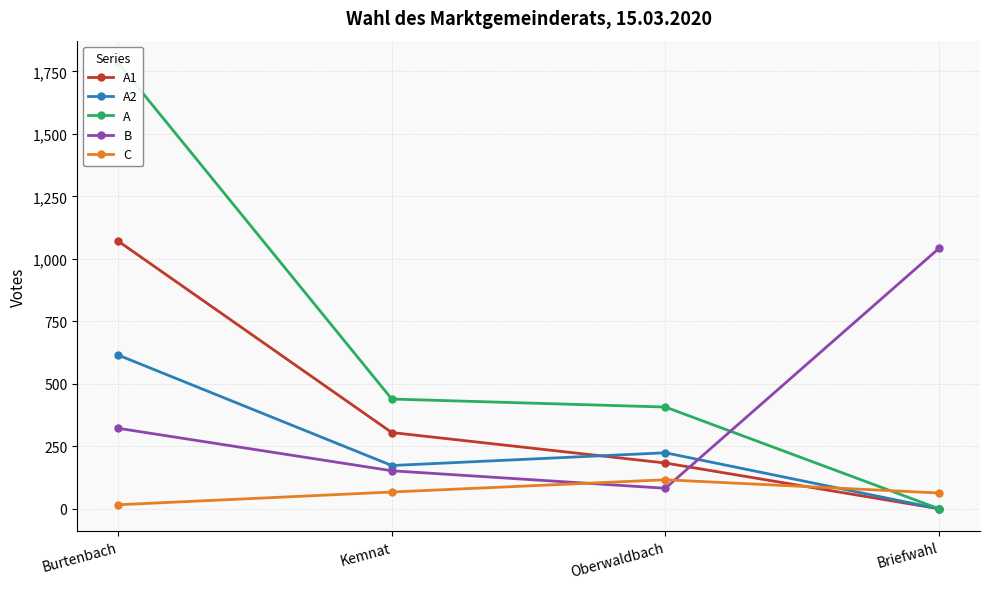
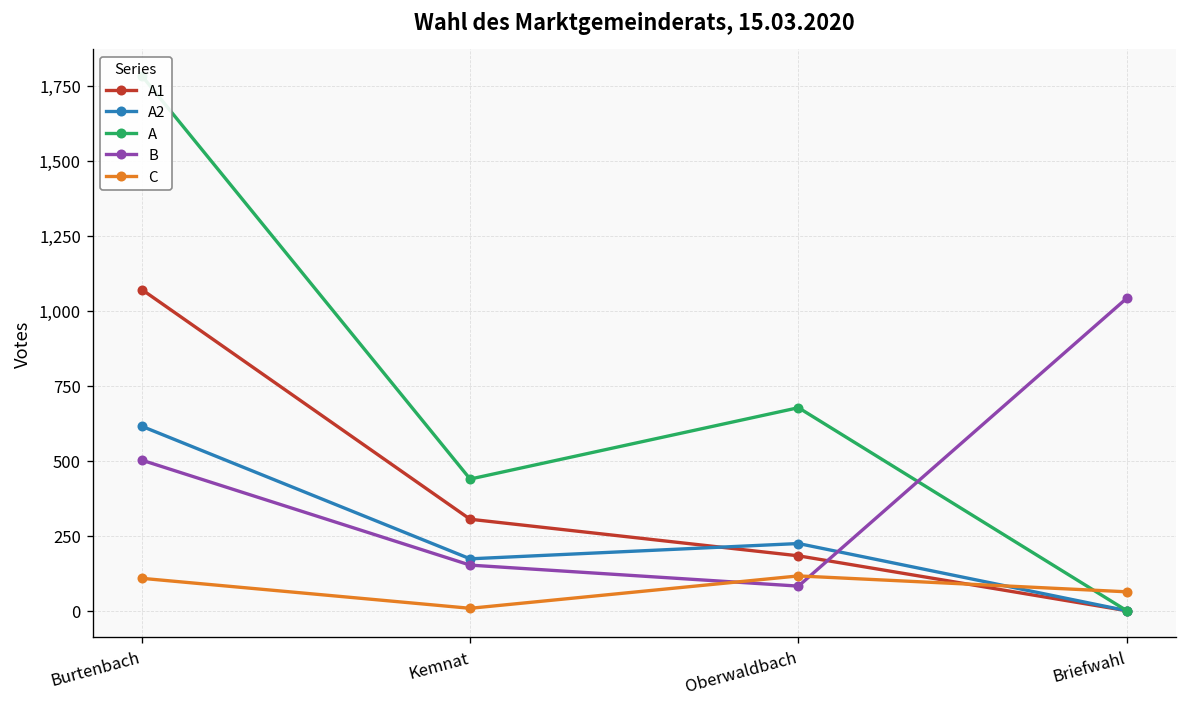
  {
    "A1": {
      "Burtenbach": "1,070",
      "Kemnat": "310",
      "Oberwaldbach": "180"
    },
    "A2": {
      "Burtenbach": "620",
      "Kemnat": "170",
      "Oberwaldbach": "220"
    },
    "A": {
      "Kemnat": "440",
-     "Oberwaldbach": "410"
+     "Oberwaldbach": "680"
    },
    "B": {
-     "Burtenbach": "320",
+     "Burtenbach": "500",
      "Kemnat": "150",
      "Oberwaldbach": "80",
      "Briefwahl": "1,040"
    },
    "C": {
-     "Burtenbach": "20",
-     "Kemnat": "70",
+     "Burtenbach": "110",
+     "Kemnat": "10",
      "Oberwaldbach": "120",
      "Briefwahl": "60"
    }
  }
